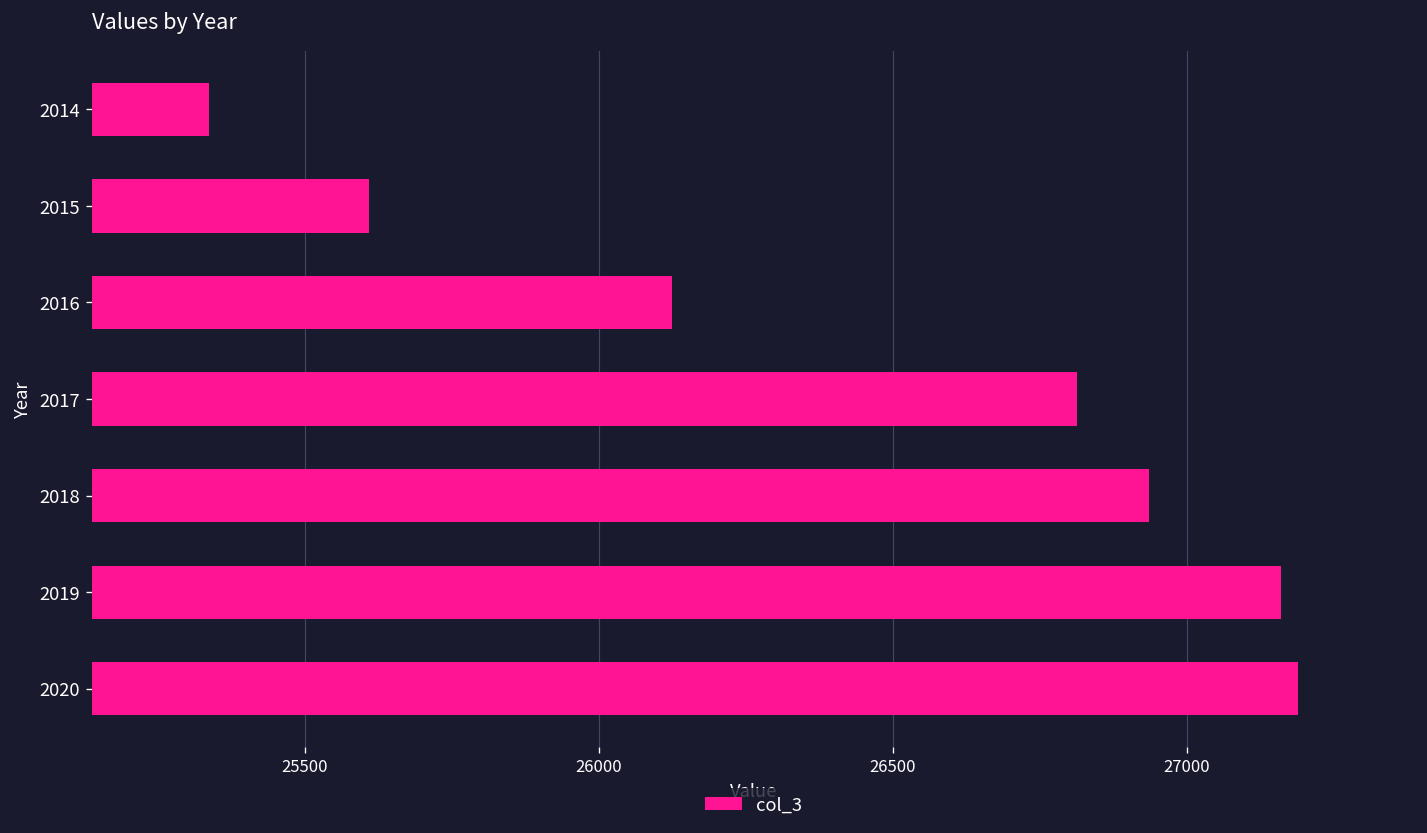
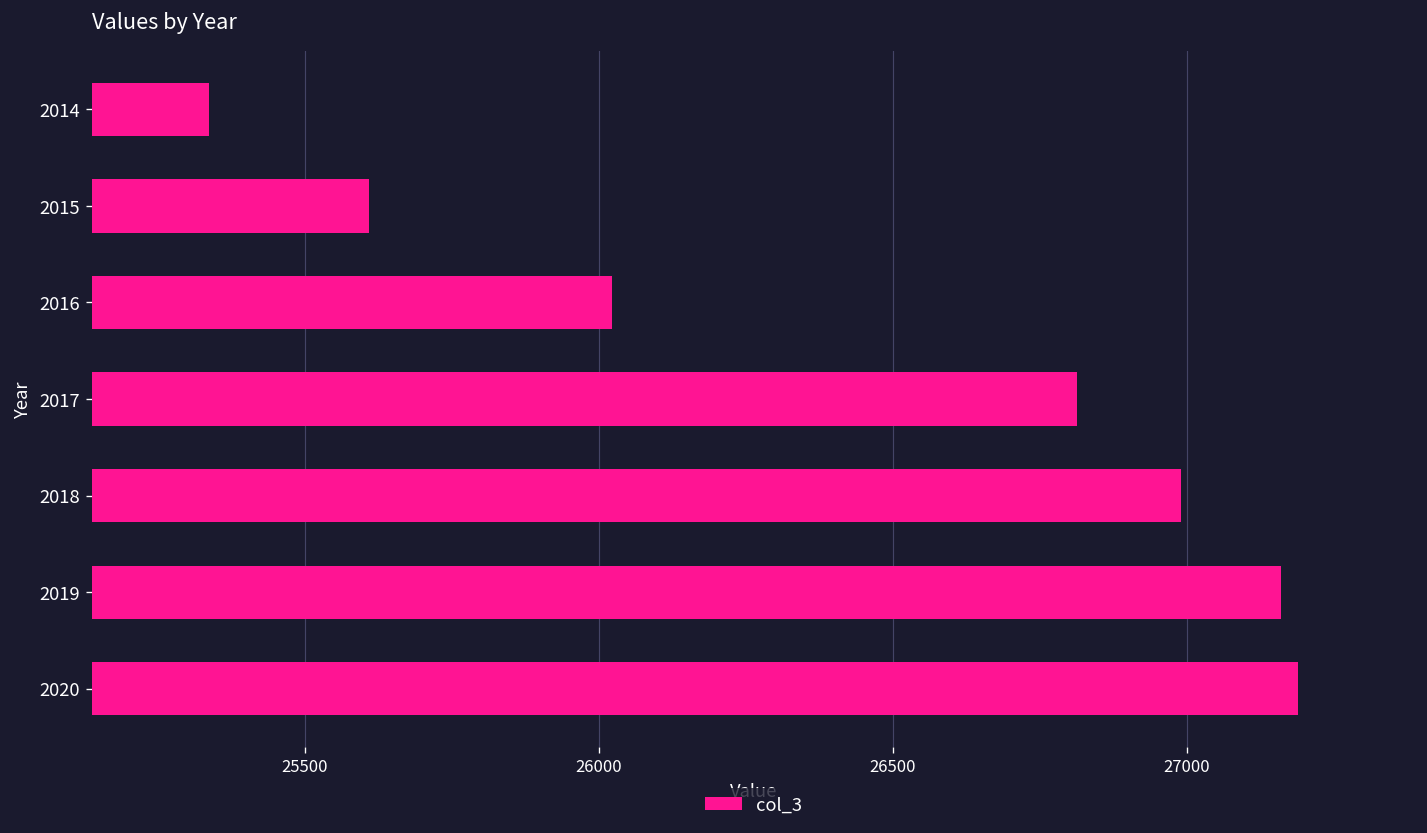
  {
    "2014": 25340,
    "2015": 25610,
-   "2016": 26120,
+   "2016": 26020,
    "2017": 26810,
-   "2018": 26940,
+   "2018": 26990,
    "2019": 27160,
    "2020": 27190
  }
